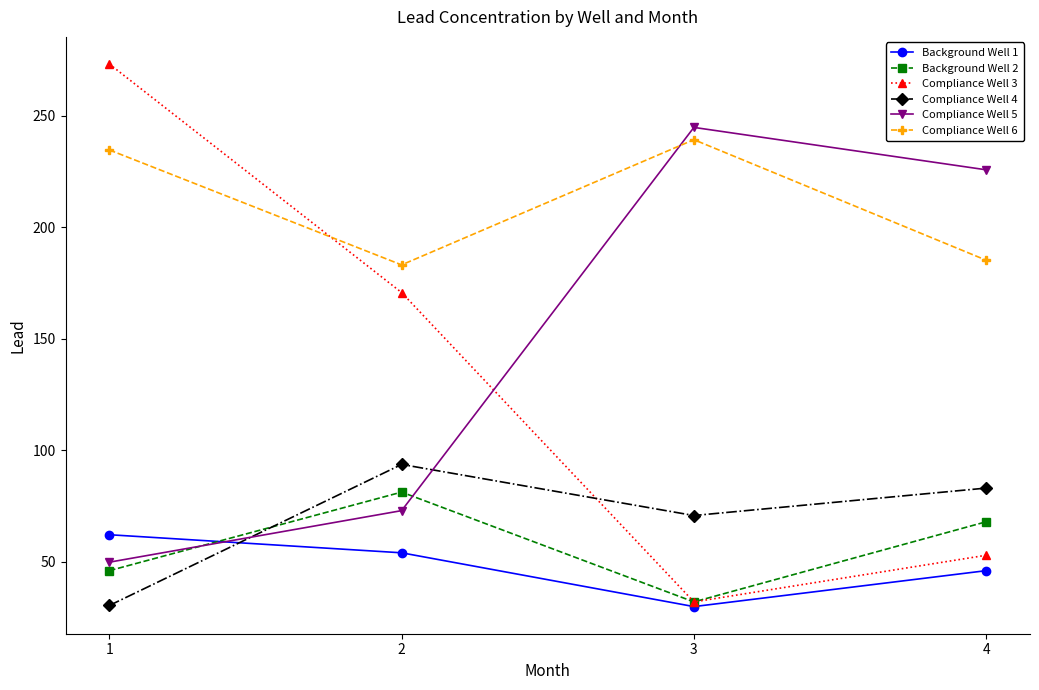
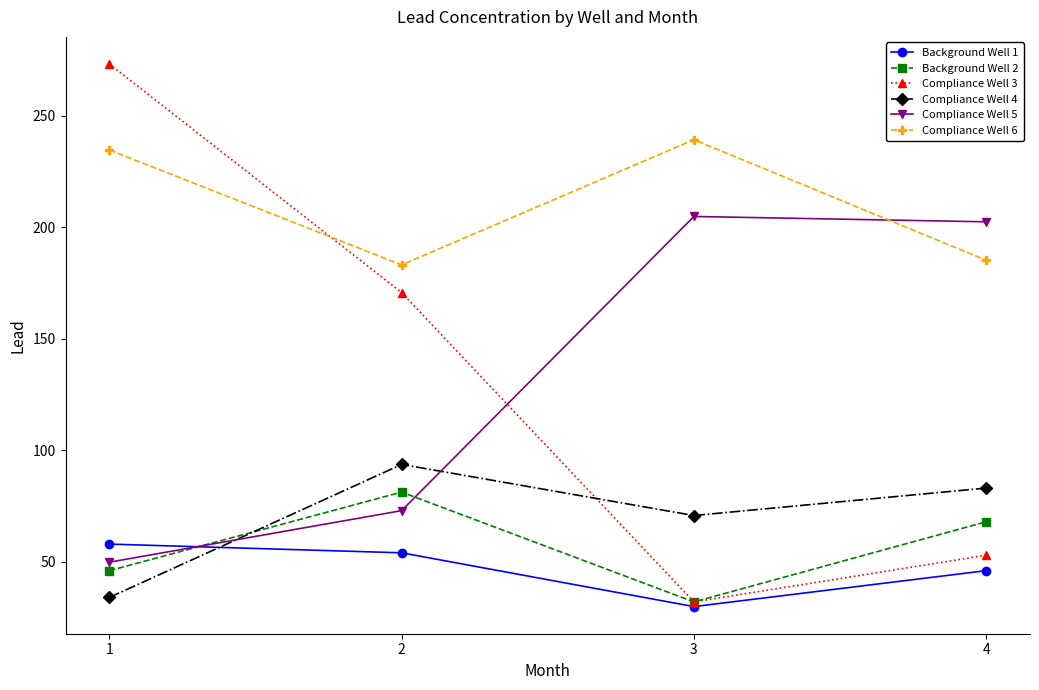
  {
    "Background Well 1": {
-     "1": 62,
+     "1": 58,
      "2": 54,
      "3": 30,
      "4": 46
    },
    "Background Well 2": {
      "1": 46,
      "2": 81,
      "4": 68
    },
    "Compliance Well 3": {
      "1": 273,
      "2": 171,
      "4": 53
    },
    "Compliance Well 4": {
-     "1": 31,
+     "1": 34,
      "2": 94,
      "3": 71,
      "4": 83
    },
    "Compliance Well 5": {
      "1": 50,
      "2": 73,
-     "3": 245,
-     "4": 226
+     "3": 205,
+     "4": 202
    },
    "Compliance Well 6": {
      "1": 235,
      "2": 183,
      "3": 239,
      "4": 185
    }
  }
